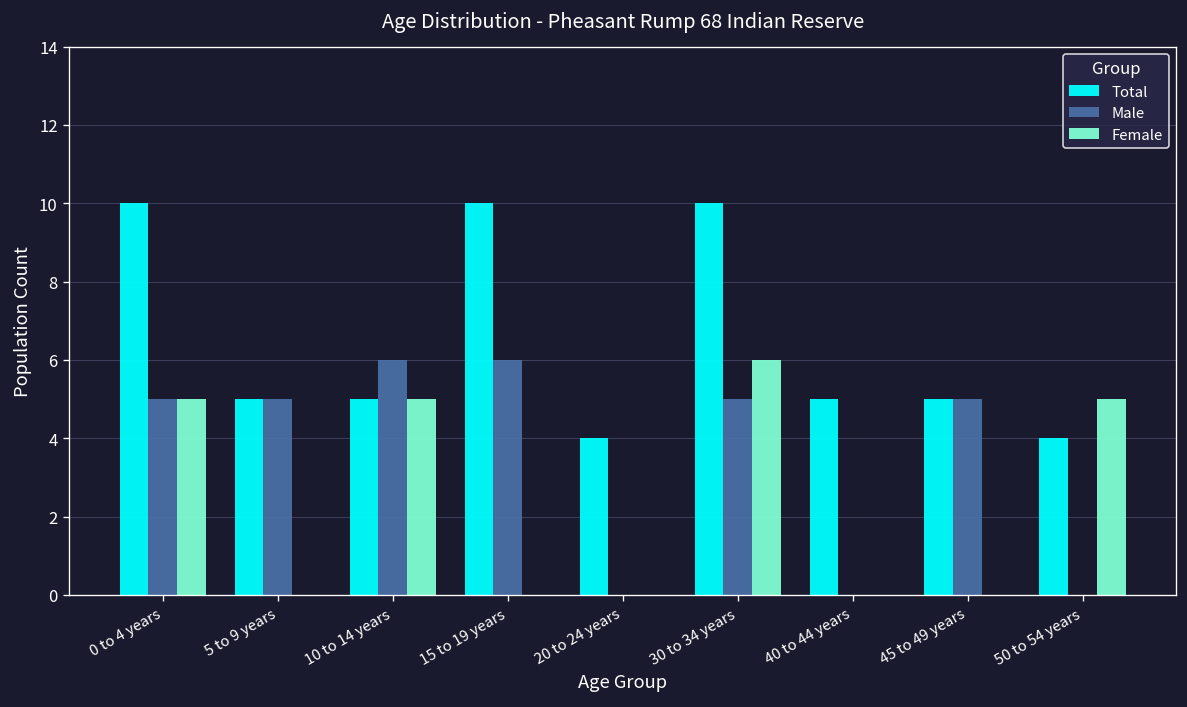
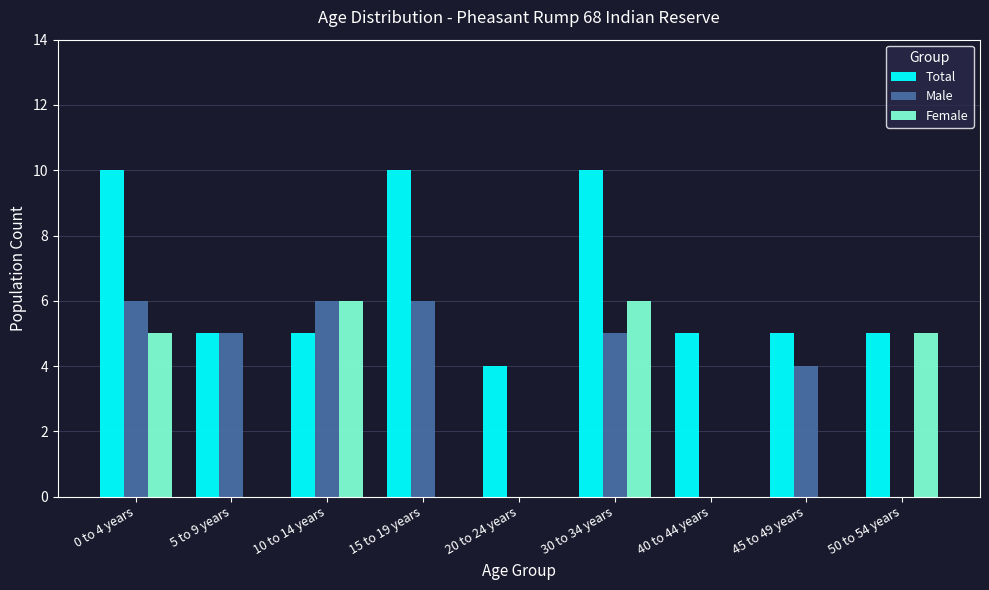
  {
    "Total": {
      "0 to 4 years": 10,
      "5 to 9 years": 5,
      "10 to 14 years": 5,
      "15 to 19 years": 10,
      "20 to 24 years": 4,
      "30 to 34 years": 10,
      "40 to 44 years": 5,
      "45 to 49 years": 5,
-     "50 to 54 years": 4
+     "50 to 54 years": 5
    },
    "Male": {
-     "0 to 4 years": 5,
+     "0 to 4 years": 6,
      "5 to 9 years": 5,
      "10 to 14 years": 6,
      "15 to 19 years": 6,
      "20 to 24 years": 0,
      "30 to 34 years": 5,
      "40 to 44 years": 0,
-     "45 to 49 years": 5,
+     "45 to 49 years": 4,
      "50 to 54 years": 0
    },
    "Female": {
      "0 to 4 years": 5,
      "5 to 9 years": 0,
-     "10 to 14 years": 5,
+     "10 to 14 years": 6,
      "15 to 19 years": 0,
      "20 to 24 years": 0,
      "30 to 34 years": 6,
      "40 to 44 years": 0,
      "45 to 49 years": 0,
      "50 to 54 years": 5
    }
  }
